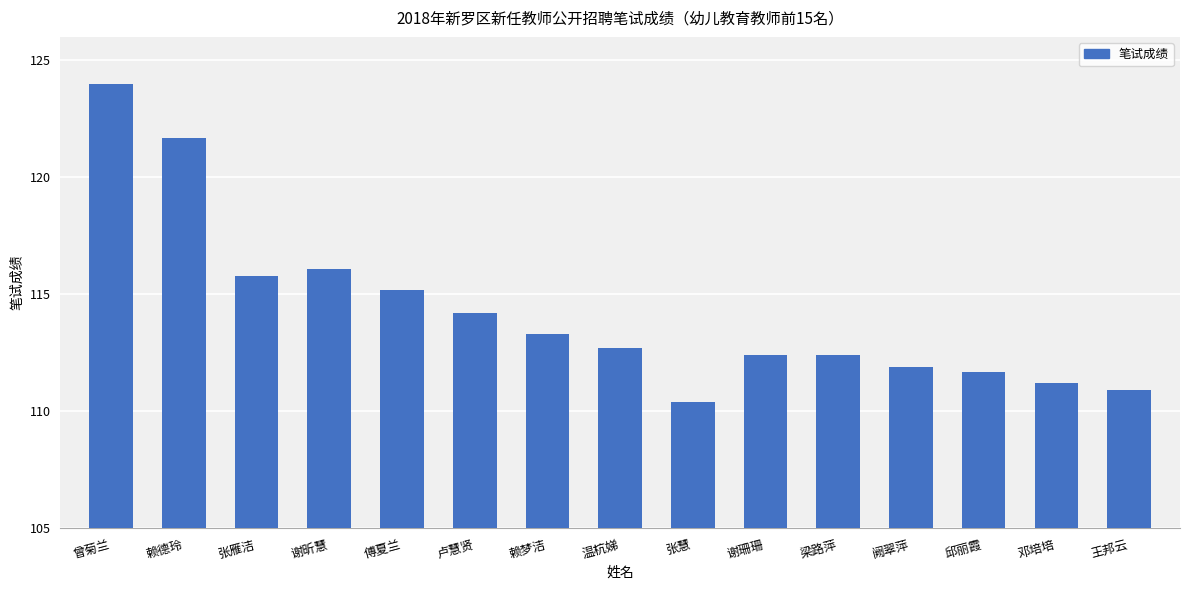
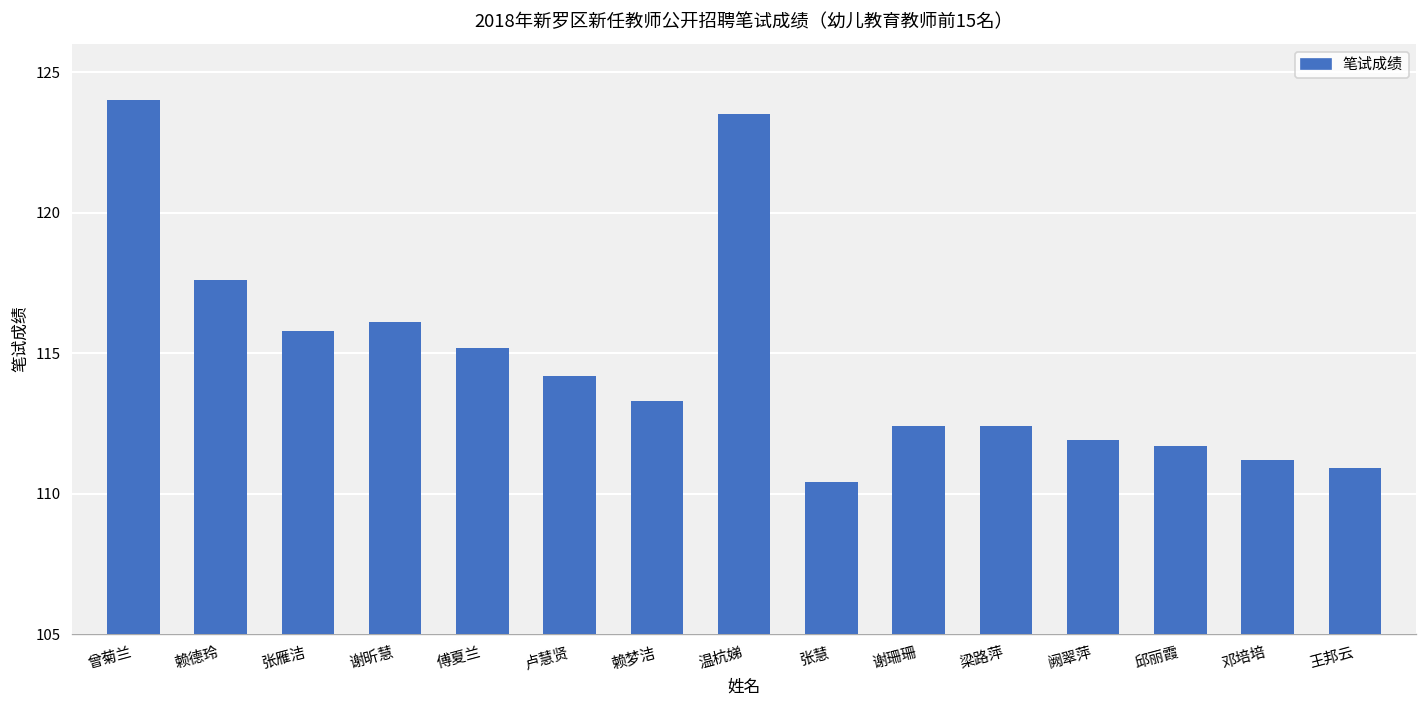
  {
    "曾菊兰": 124.0,
-   "赖德玲": 121.7,
+   "赖德玲": 117.6,
    "张雁洁": 115.8,
    "谢昕慧": 116.1,
    "傅夏兰": 115.2,
    "卢慧贤": 114.2,
    "赖梦洁": 113.3,
-   "温杭娣": 112.7,
+   "温杭娣": 123.5,
    "张慧": 110.4,
    "谢珊珊": 112.4,
    "梁路萍": 112.4,
    "阙翠萍": 111.9,
    "邱丽霞": 111.7,
    "邓培培": 111.2,
    "王邦云": 110.9
  }
